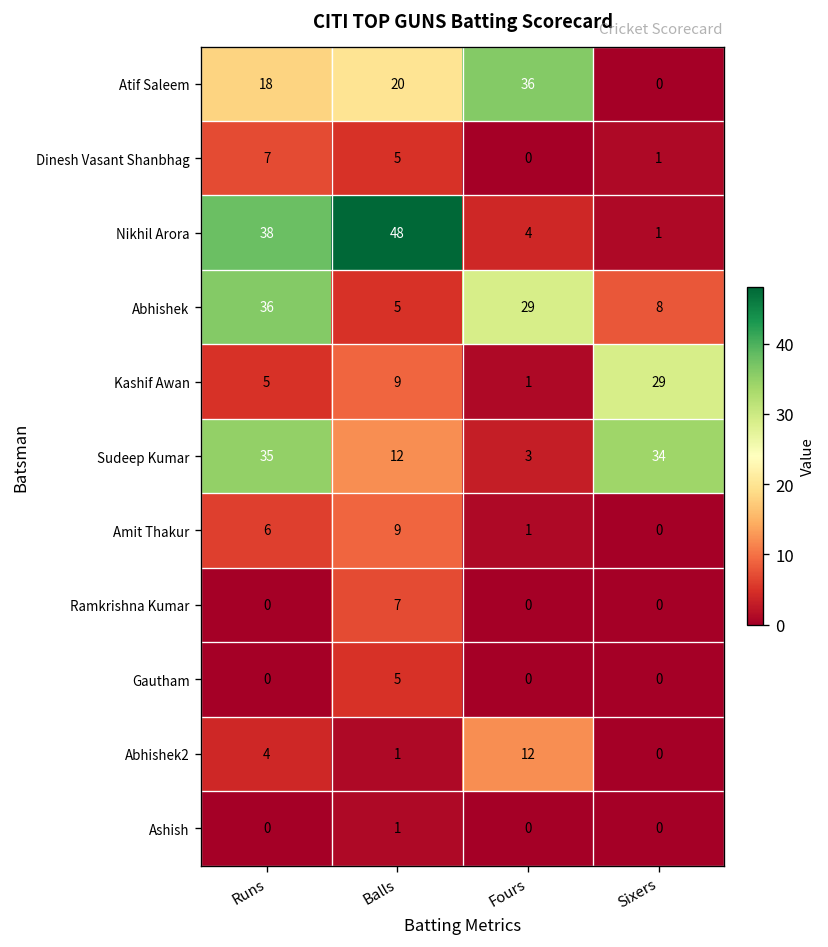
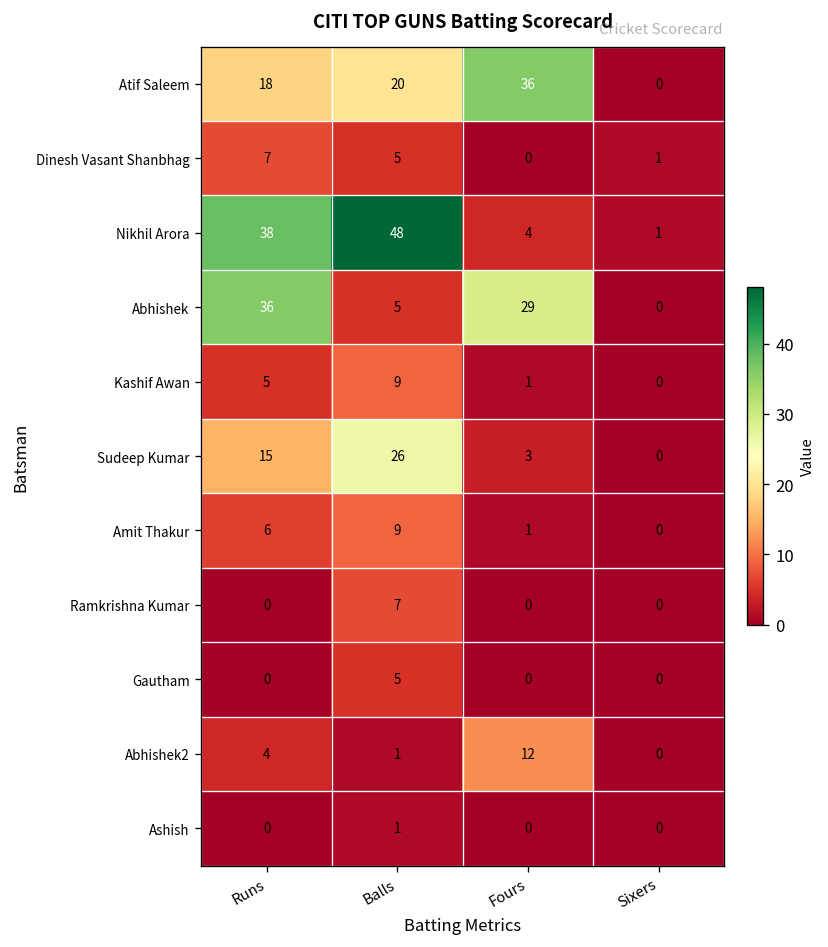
  {
    "Atif Saleem": {
      "Runs": 18,
      "Balls": 20,
      "Fours": 36,
      "Sixers": 0
    },
    "Dinesh Vasant Shanbhag": {
      "Runs": 7,
      "Balls": 5,
      "Fours": 0,
      "Sixers": 1
    },
    "Nikhil Arora": {
      "Runs": 38,
      "Balls": 48,
      "Fours": 4,
      "Sixers": 1
    },
    "Abhishek": {
      "Runs": 36,
      "Balls": 5,
      "Fours": 29,
-     "Sixers": 8
+     "Sixers": 0
    },
    "Kashif Awan": {
      "Runs": 5,
      "Balls": 9,
      "Fours": 1,
-     "Sixers": 29
+     "Sixers": 0
    },
    "Sudeep Kumar": {
-     "Runs": 35,
-     "Balls": 12,
+     "Runs": 15,
+     "Balls": 26,
      "Fours": 3,
-     "Sixers": 34
+     "Sixers": 0
    },
    "Amit Thakur": {
      "Runs": 6,
      "Balls": 9,
      "Fours": 1,
      "Sixers": 0
    },
    "Ramkrishna Kumar": {
      "Runs": 0,
      "Balls": 7,
      "Fours": 0,
      "Sixers": 0
    },
    "Gautham": {
      "Runs": 0,
      "Balls": 5,
      "Fours": 0,
      "Sixers": 0
    },
    "Abhishek2": {
      "Runs": 4,
      "Balls": 1,
      "Fours": 12,
      "Sixers": 0
    },
    "Ashish": {
      "Runs": 0,
      "Balls": 1,
      "Fours": 0,
      "Sixers": 0
    }
  }
